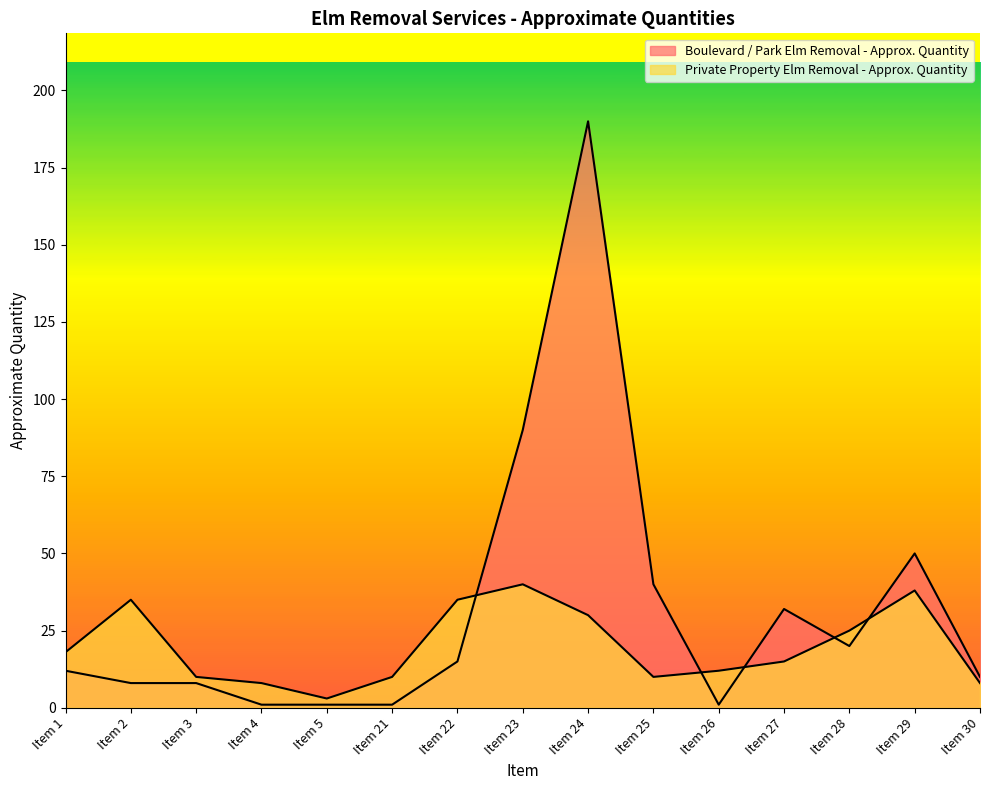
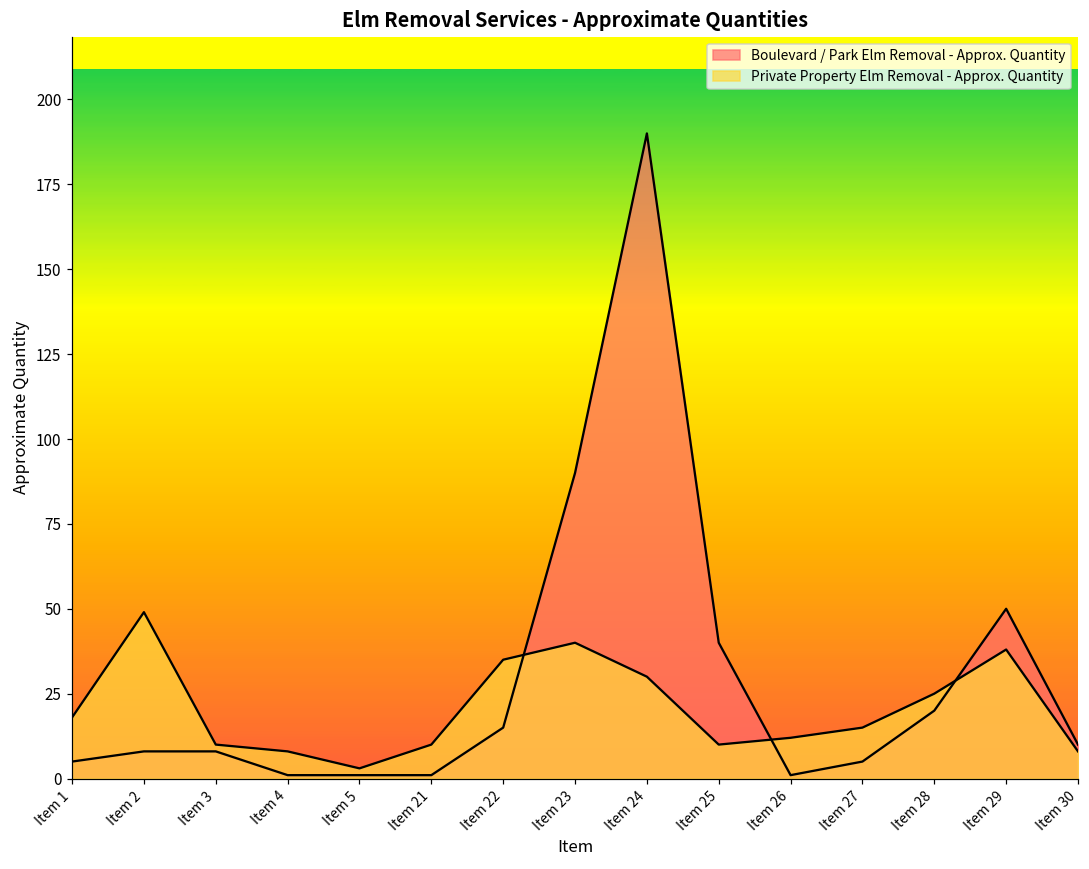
  {
    "Boulevard / Park Elm Removal - Approx. Quantity": {
-     "Item 1": 12,
+     "Item 1": 5,
      "Item 2": 8,
      "Item 3": 8,
      "Item 4": 1,
      "Item 5": 1,
      "Item 21": 1,
      "Item 22": 15,
      "Item 23": 90,
      "Item 24": 190,
      "Item 25": 40,
      "Item 26": 1,
-     "Item 27": 32,
+     "Item 27": 5,
      "Item 28": 20,
      "Item 29": 50,
      "Item 30": 10
    },
    "Private Property Elm Removal - Approx. Quantity": {
      "Item 1": 18,
-     "Item 2": 35,
+     "Item 2": 49,
      "Item 3": 10,
      "Item 4": 8,
      "Item 5": 3,
      "Item 21": 10,
      "Item 22": 35,
      "Item 23": 40,
      "Item 24": 30,
      "Item 25": 10,
      "Item 26": 12,
      "Item 27": 15,
      "Item 28": 25,
      "Item 29": 38,
      "Item 30": 8
    }
  }
